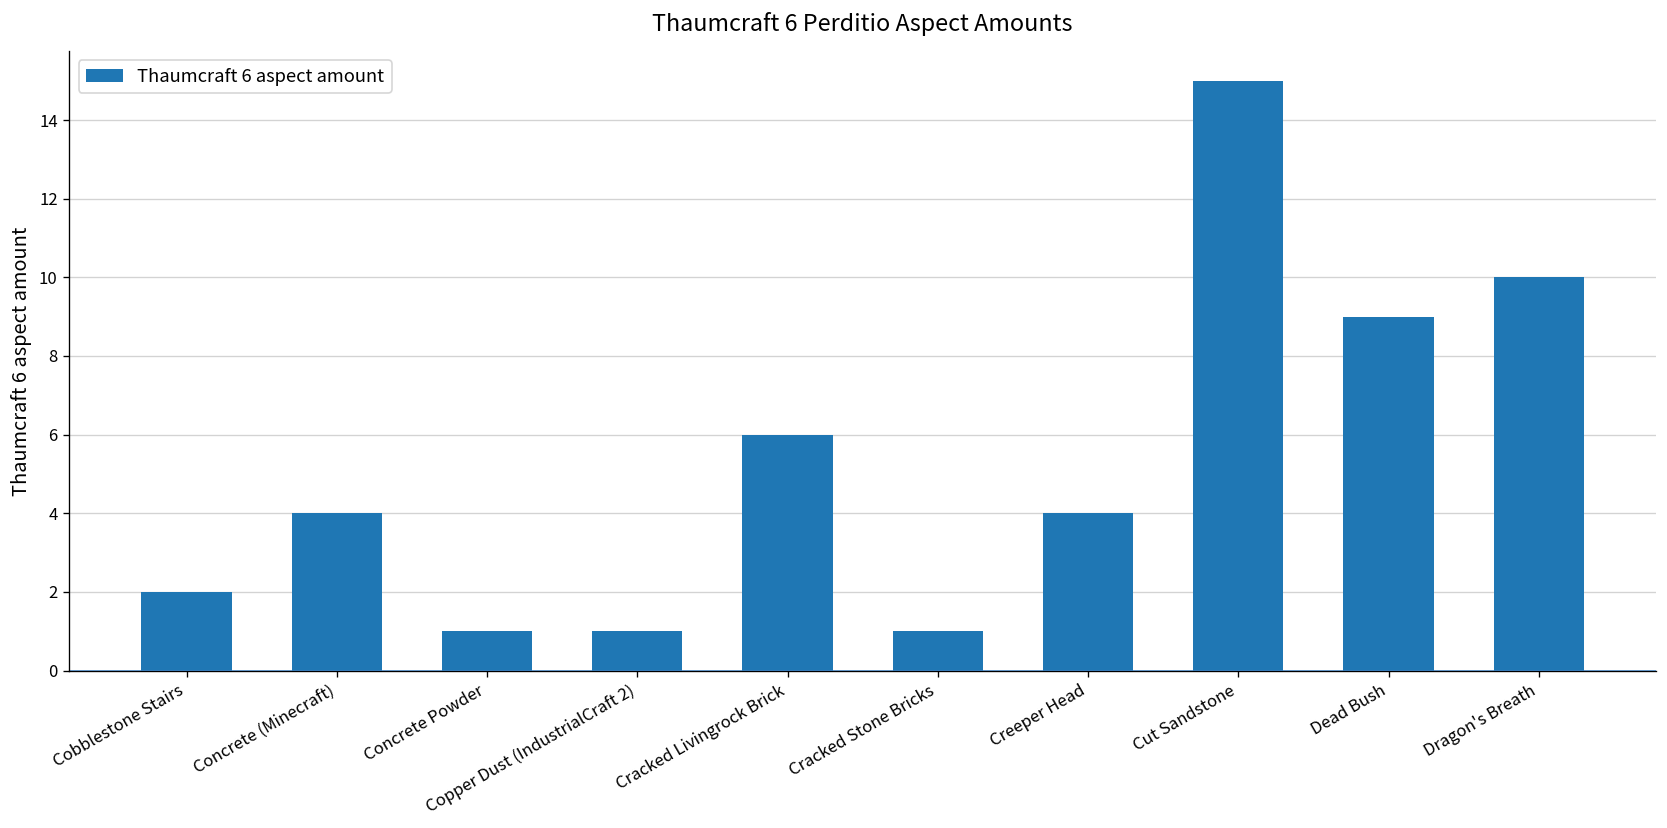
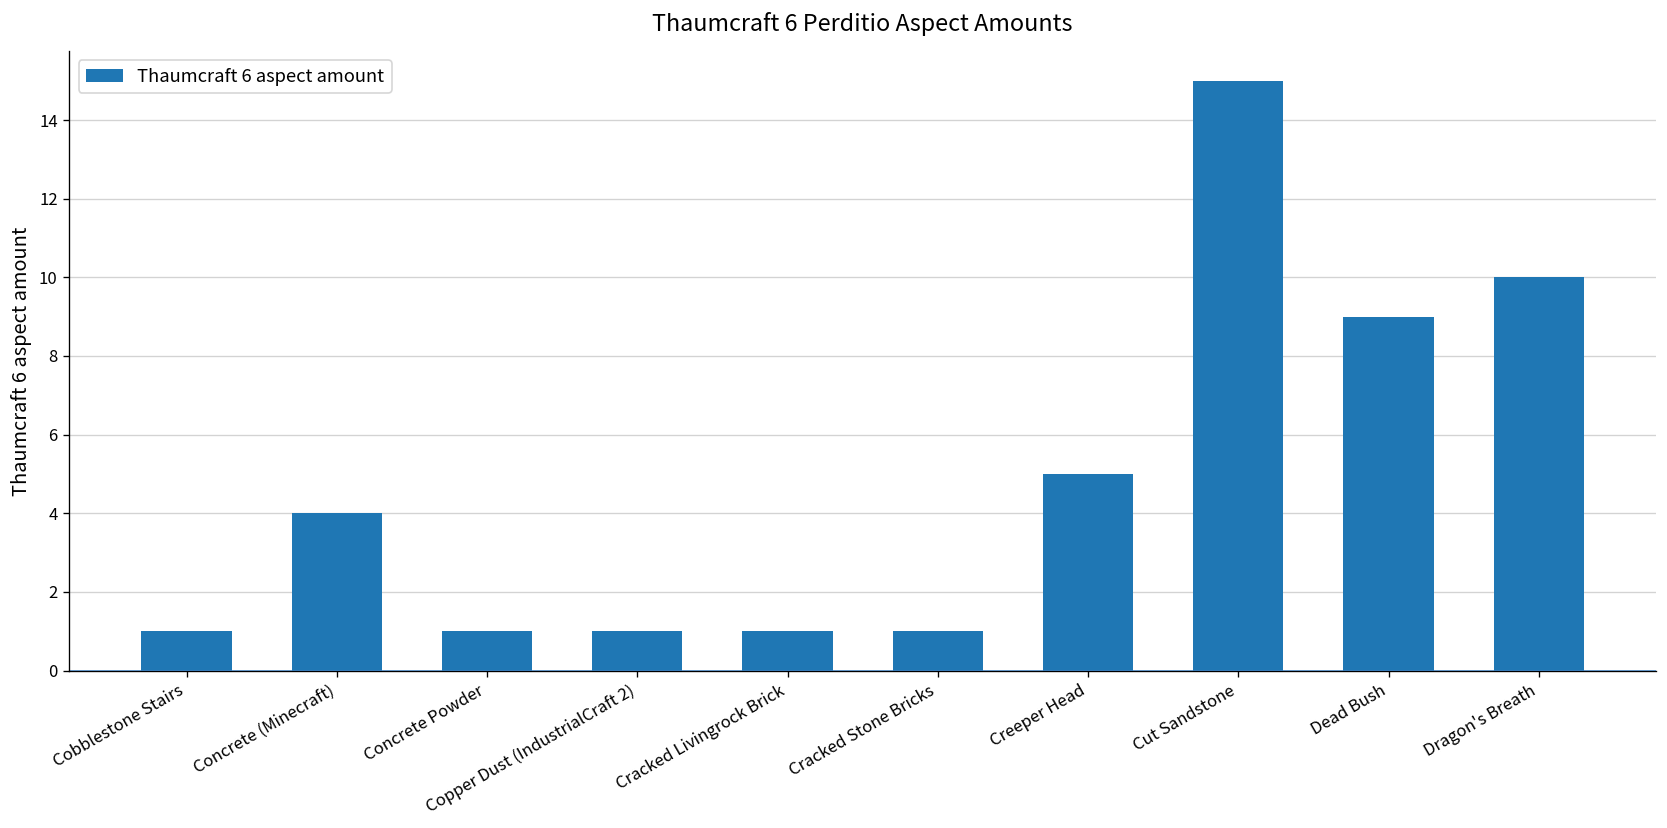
  {
-   "Cobblestone Stairs": 2,
+   "Cobblestone Stairs": 1,
    "Concrete (Minecraft)": 4,
    "Concrete Powder": 1,
    "Copper Dust (IndustrialCraft 2)": 1,
-   "Cracked Livingrock Brick": 6,
+   "Cracked Livingrock Brick": 1,
    "Cracked Stone Bricks": 1,
-   "Creeper Head": 4,
+   "Creeper Head": 5,
    "Cut Sandstone": 15,
    "Dead Bush": 9,
    "Dragon's Breath": 10
  }
